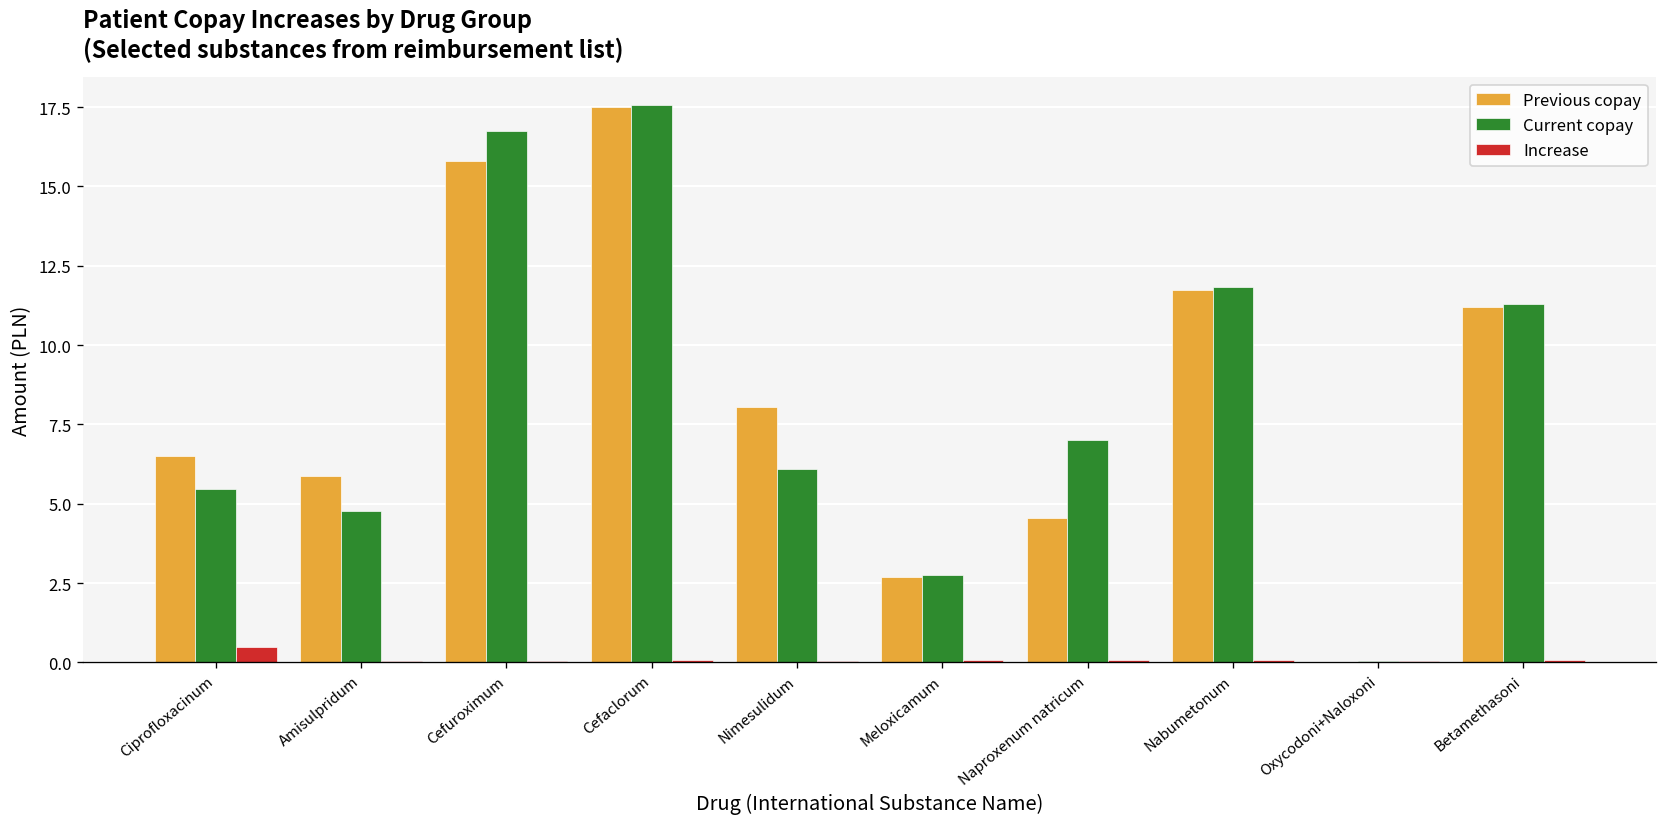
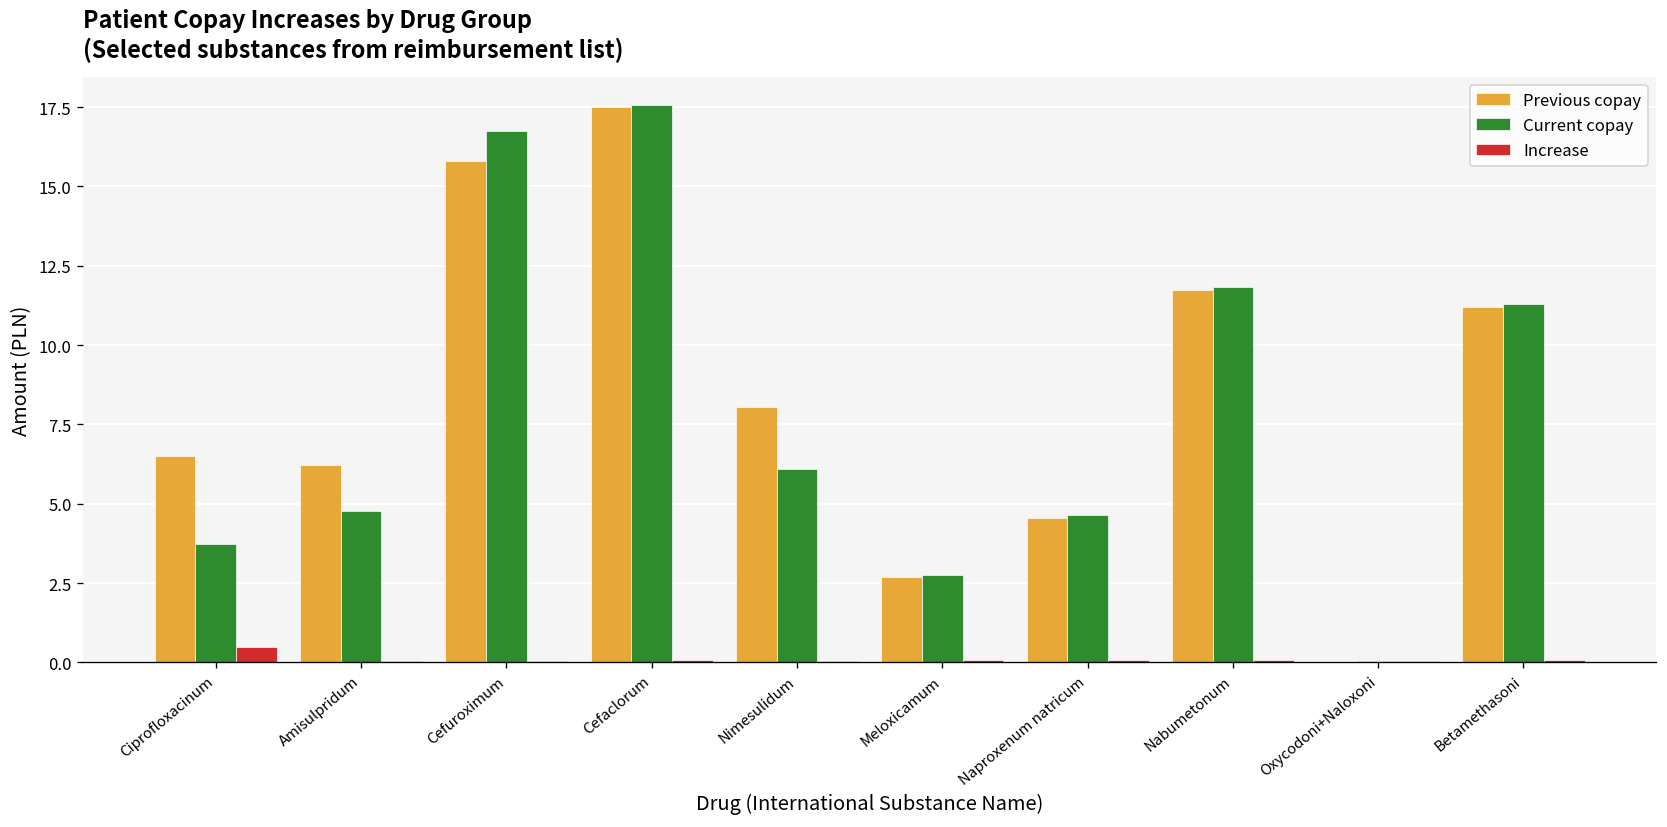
  {
    "Previous copay": {
      "Ciprofloxacinum": 6.5,
-     "Amisulpridum": 5.9,
+     "Amisulpridum": 6.2,
      "Cefuroximum": 15.8,
      "Cefaclorum": 17.5,
      "Nimesulidum": 8.1,
      "Meloxicamum": 2.7,
      "Naproxenum natricum": 4.6,
      "Nabumetonum": 11.8,
      "Oxycodoni+Naloxoni": 0.0,
      "Betamethasoni": 11.2
    },
    "Current copay": {
-     "Ciprofloxacinum": 5.5,
+     "Ciprofloxacinum": 3.7,
      "Amisulpridum": 4.8,
      "Cefuroximum": 16.8,
      "Cefaclorum": 17.6,
      "Nimesulidum": 6.1,
      "Meloxicamum": 2.8,
-     "Naproxenum natricum": 7.0,
+     "Naproxenum natricum": 4.6,
      "Nabumetonum": 11.8,
      "Betamethasoni": 11.3
    },
    "Increase": {
      "Ciprofloxacinum": 0.5
    }
  }
